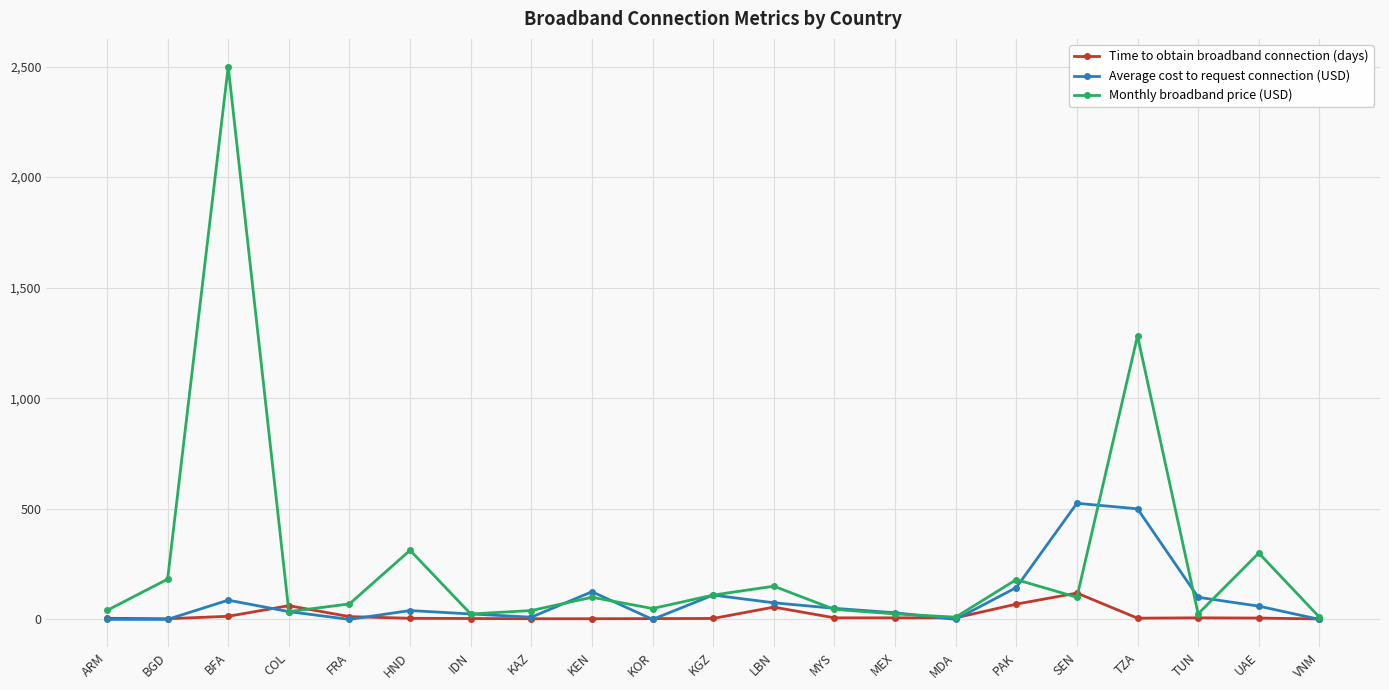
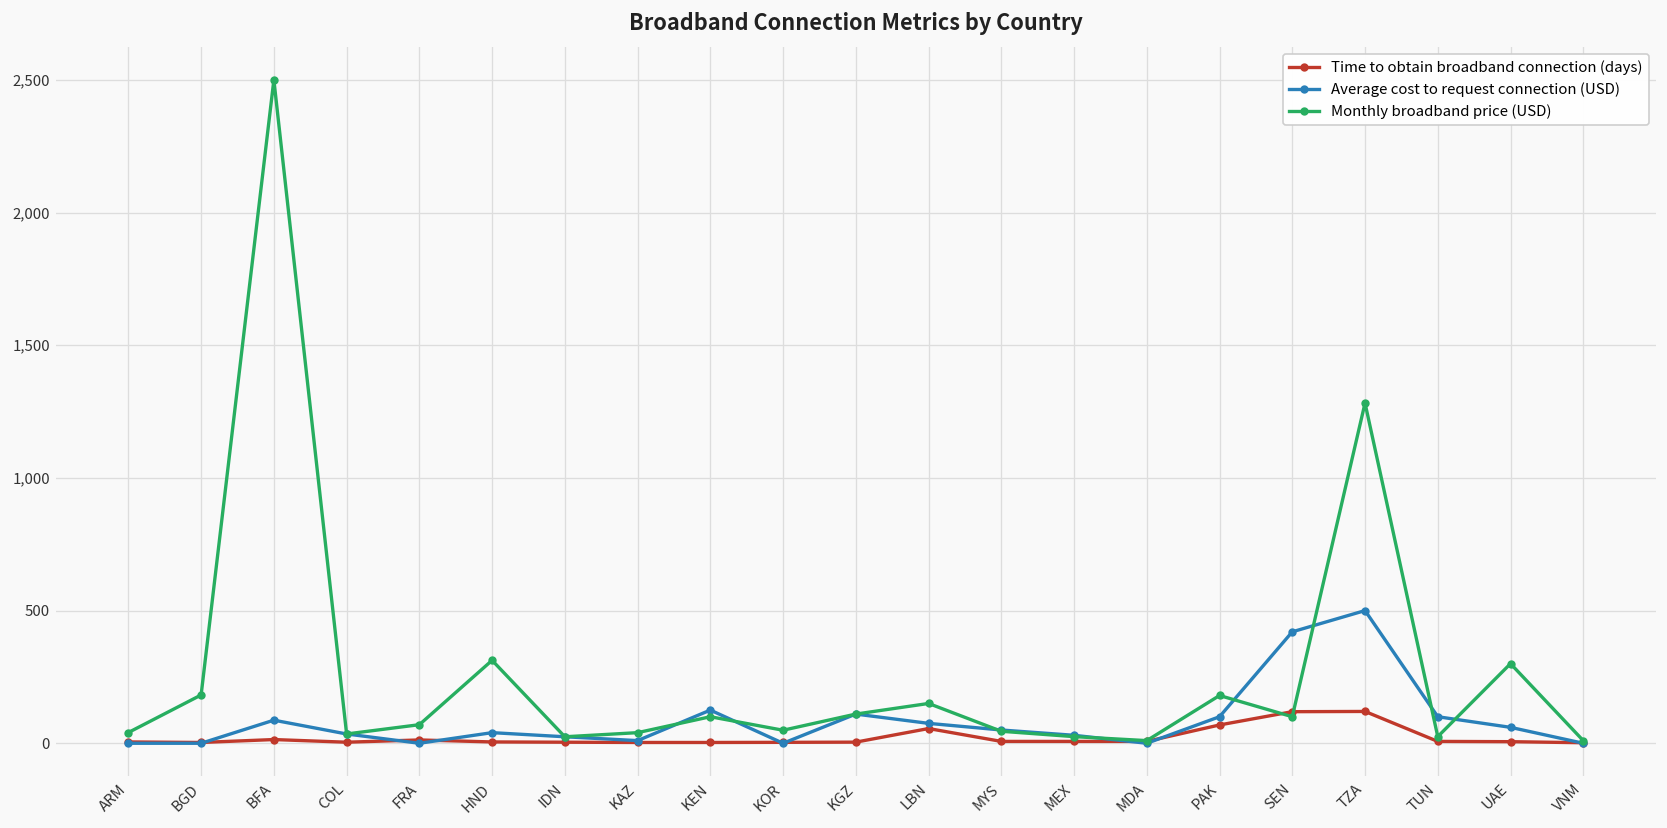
  {
    "Time to obtain broadband connection (days)": {
      "BFA": "10",
-     "COL": "60",
+     "COL": "0",
      "FRA": "10",
      "HND": "10",
      "IDN": "0",
      "KEN": "0",
      "KGZ": "0",
      "LBN": "60",
      "MYS": "10",
      "MEX": "10",
      "PAK": "70",
      "SEN": "120",
-     "TZA": "10",
+     "TZA": "120",
      "TUN": "10",
      "UAE": "10"
    },
    "Average cost to request connection (USD)": {
      "BFA": "90",
      "FRA": "0",
      "HND": "40",
      "KEN": "130",
      "LBN": "80",
-     "PAK": "140",
-     "SEN": "530",
+     "PAK": "100",
+     "SEN": "420",
      "TZA": "500",
      "TUN": "100",
      "UAE": "60"
    },
    "Monthly broadband price (USD)": {
      "ARM": "40",
      "BGD": "180",
      "BFA": "2,500",
      "FRA": "70",
      "HND": "310",
      "KAZ": "40",
      "KEN": "100",
      "KOR": "50",
      "LBN": "150",
      "PAK": "180",
      "SEN": "100",
      "TZA": "1,280",
      "TUN": "30",
      "UAE": "300"
    }
  }
